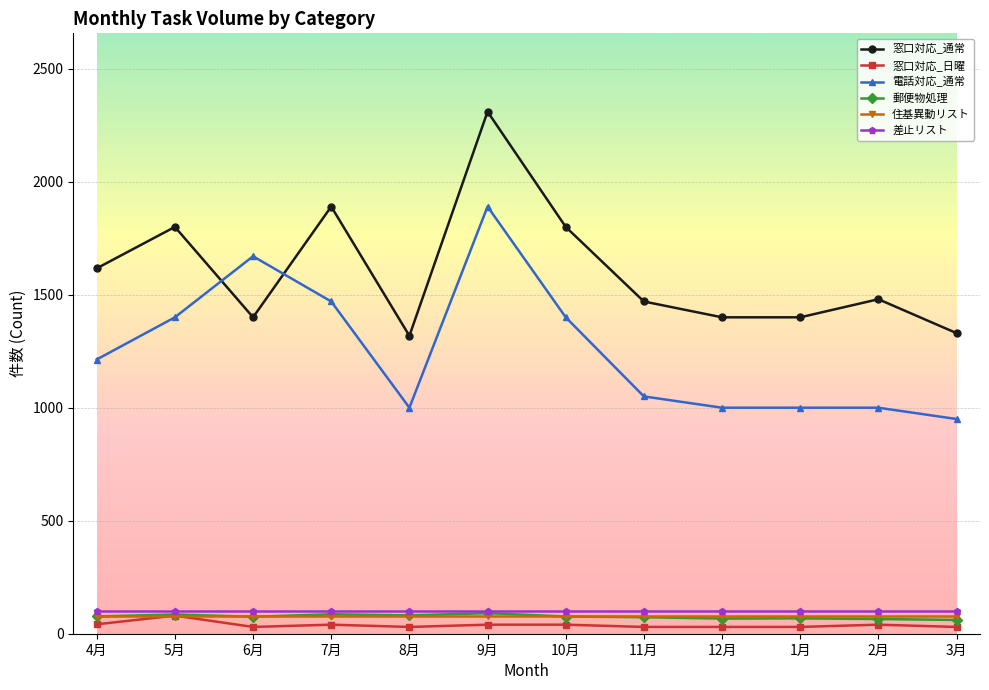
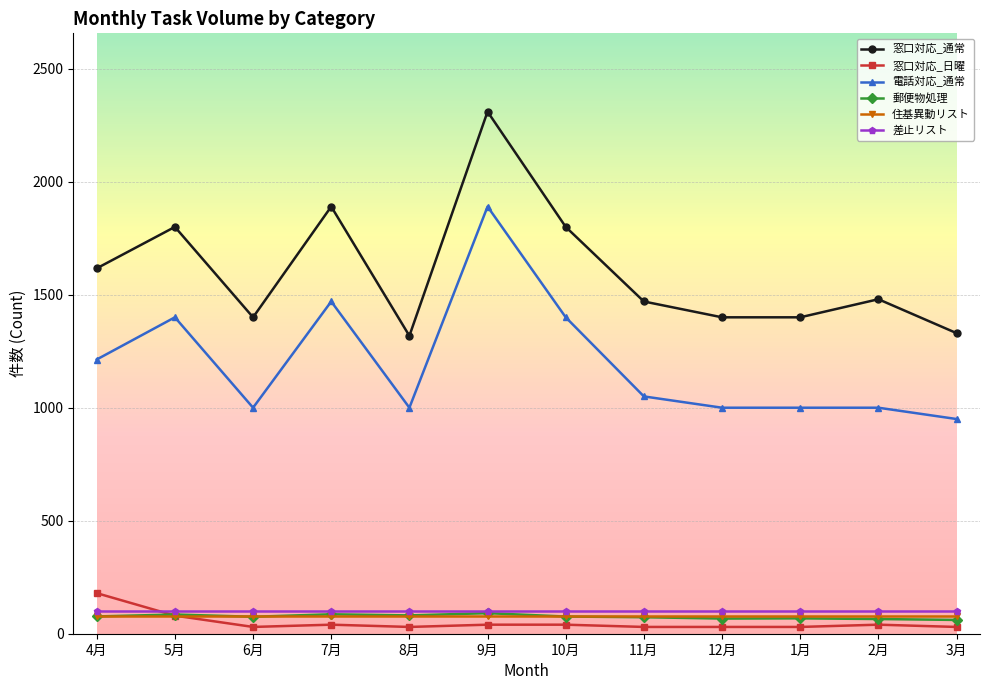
  {
    "窓口対応_通常": {
      "4月": 1620,
      "5月": 1800,
      "6月": 1400,
      "7月": 1890,
      "8月": 1320,
      "9月": 2310,
      "10月": 1800,
      "11月": 1470,
      "12月": 1400,
      "1月": 1400,
      "2月": 1480,
      "3月": 1330
    },
    "窓口対応_日曜": {
-     "4月": 40,
+     "4月": 180,
      "6月": 30,
      "7月": 40,
      "8月": 30,
      "9月": 40,
      "10月": 40,
      "11月": 30,
      "12月": 30,
      "1月": 30,
      "2月": 40,
      "3月": 30
    },
    "電話対応_通常": {
      "4月": 1210,
      "5月": 1400,
-     "6月": 1670,
+     "6月": 1000,
      "7月": 1470,
      "8月": 1000,
      "9月": 1890,
      "10月": 1400,
      "11月": 1050,
      "12月": 1000,
      "1月": 1000,
      "2月": 1000,
      "3月": 950
    },
    "郵便物処理": {
      "12月": 70,
      "1月": 70,
      "2月": 70,
      "3月": 60
    },
    "住基異動リスト": {
      "12月": 80,
      "1月": 80,
      "2月": 80,
      "3月": 80
    },
    "差止リスト": {
      "4月": 100,
      "5月": 100,
      "6月": 100,
      "7月": 100,
      "8月": 100,
      "10月": 100,
      "11月": 100,
      "12月": 100,
      "1月": 100,
      "2月": 100,
      "3月": 100
    }
  }
